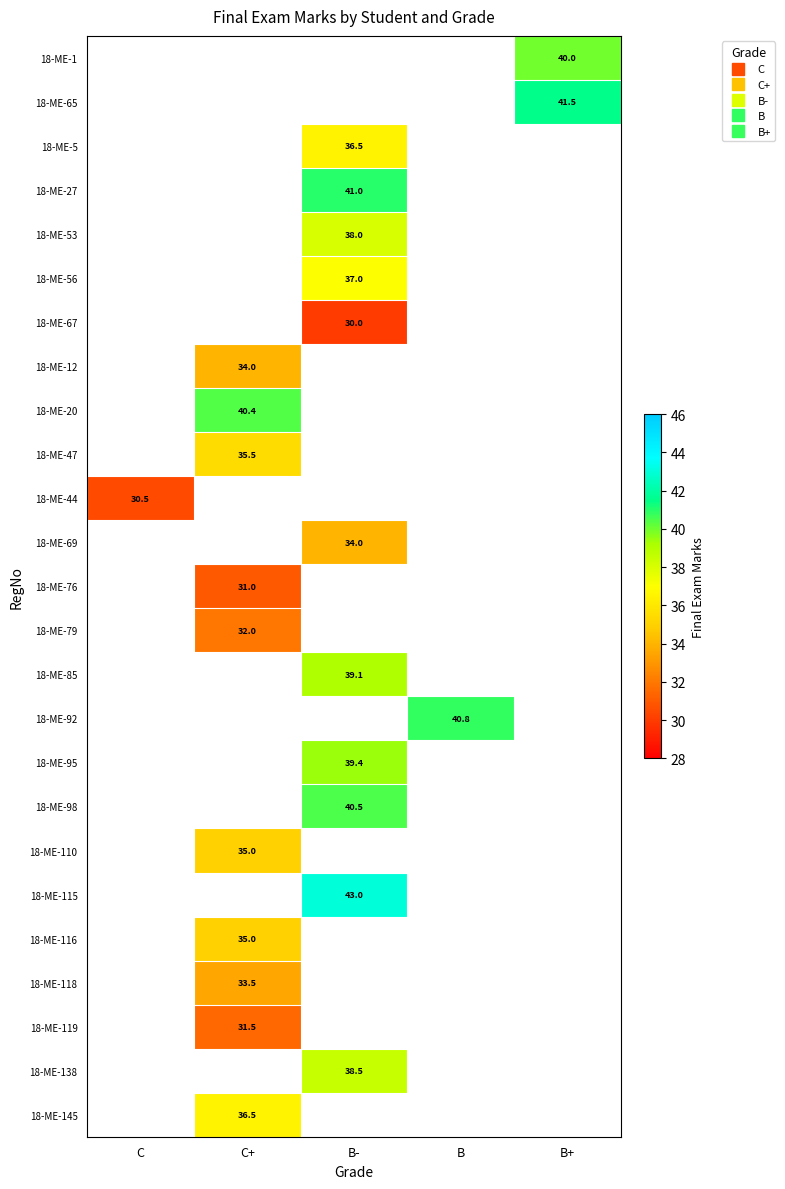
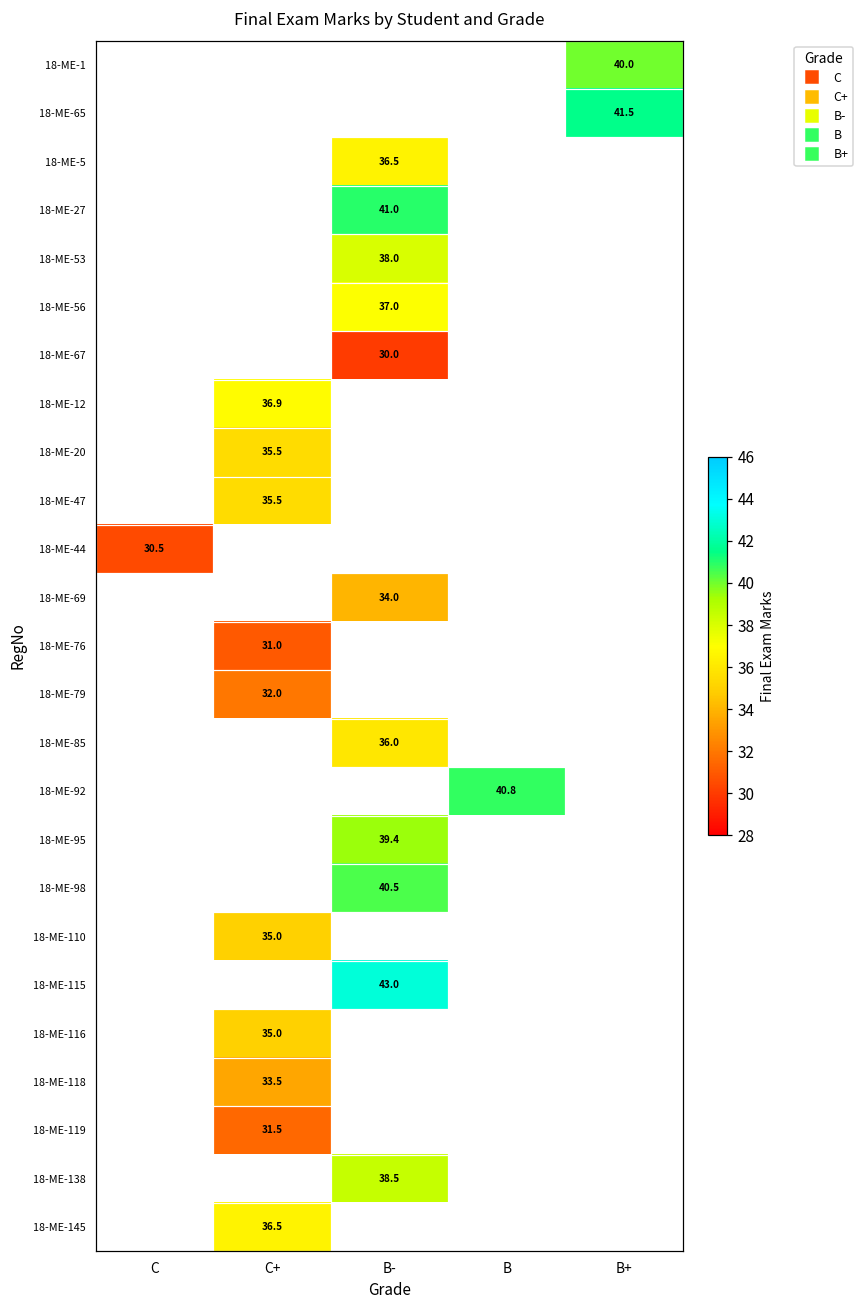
  {
    "18-ME-1": {
      "B+": 40.0
    },
    "18-ME-65": {
      "B+": 41.5
    },
    "18-ME-5": {
      "B-": 36.5
    },
    "18-ME-27": {
      "B-": 41.0
    },
    "18-ME-53": {
      "B-": 38.0
    },
    "18-ME-56": {
      "B-": 37.0
    },
    "18-ME-67": {
      "B-": 30.0
    },
    "18-ME-12": {
-     "C+": 34.0
+     "C+": 36.9
    },
    "18-ME-20": {
-     "C+": 40.4
+     "C+": 35.5
    },
    "18-ME-47": {
      "C+": 35.5
    },
    "18-ME-44": {
      "C": 30.5
    },
    "18-ME-69": {
      "B-": 34.0
    },
    "18-ME-76": {
      "C+": 31.0
    },
    "18-ME-79": {
      "C+": 32.0
    },
    "18-ME-85": {
-     "B-": 39.1
+     "B-": 36.0
    },
    "18-ME-92": {
      "B": 40.8
    },
    "18-ME-95": {
      "B-": 39.4
    },
    "18-ME-98": {
      "B-": 40.5
    },
    "18-ME-110": {
      "C+": 35.0
    },
    "18-ME-115": {
      "B-": 43.0
    },
    "18-ME-116": {
      "C+": 35.0
    },
    "18-ME-118": {
      "C+": 33.5
    },
    "18-ME-119": {
      "C+": 31.5
    },
    "18-ME-138": {
      "B-": 38.5
    },
    "18-ME-145": {
      "C+": 36.5
    }
  }
